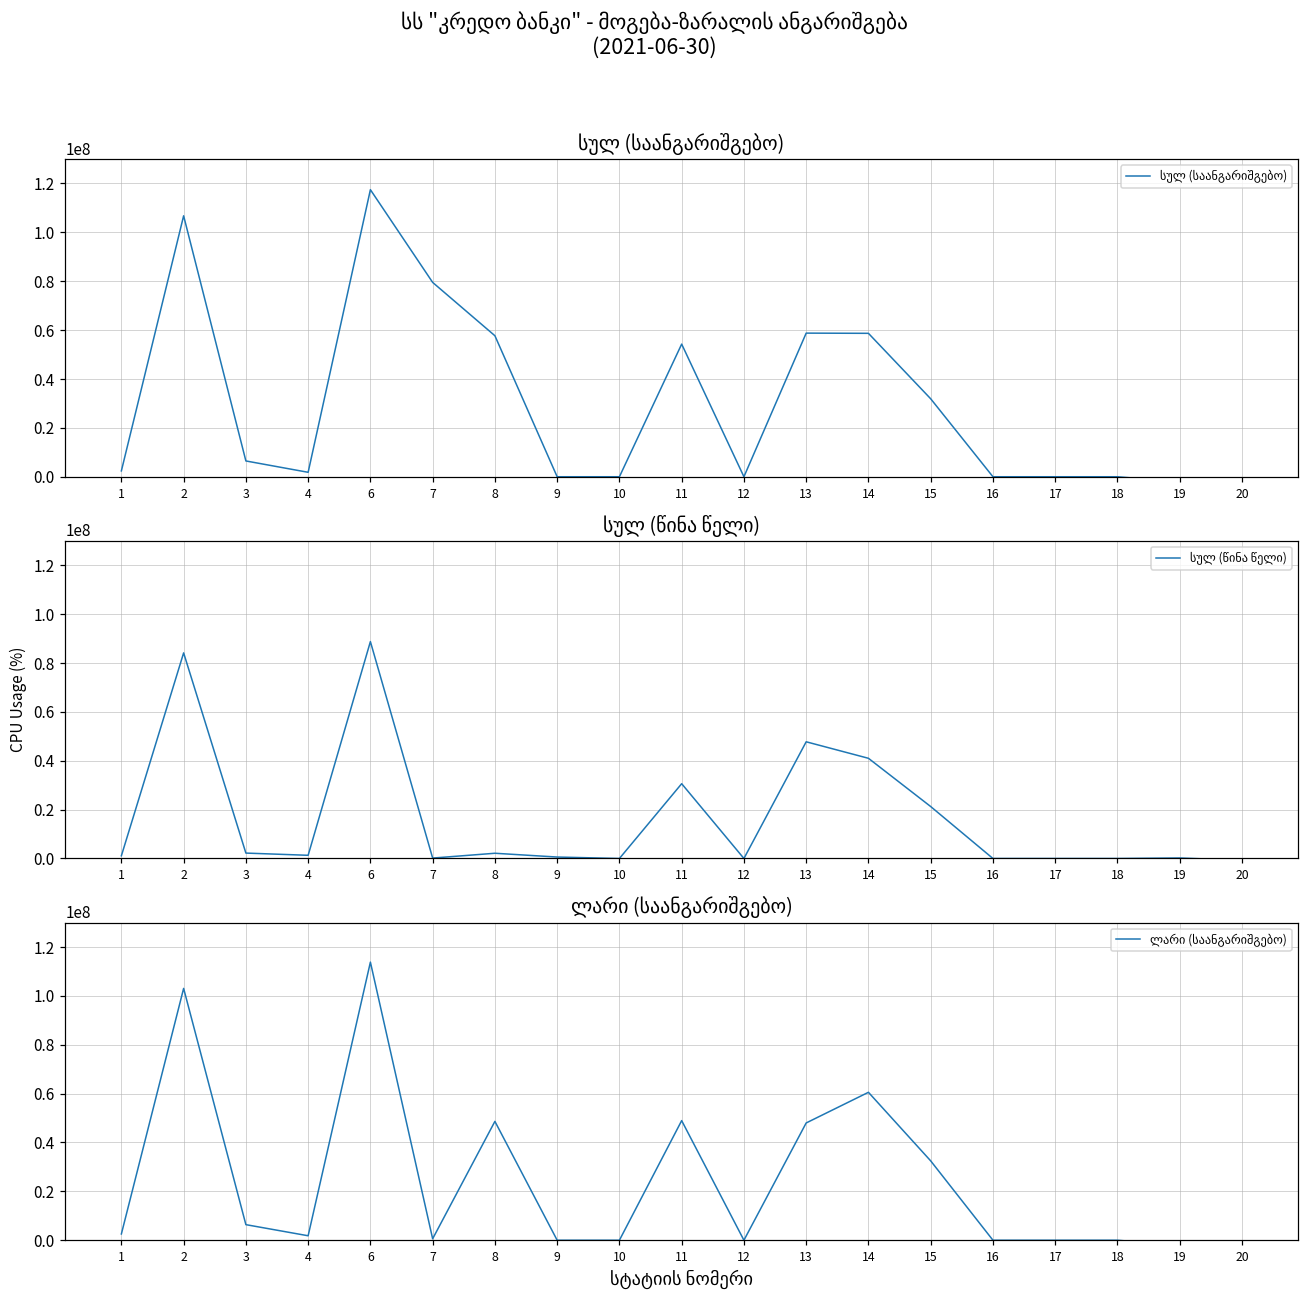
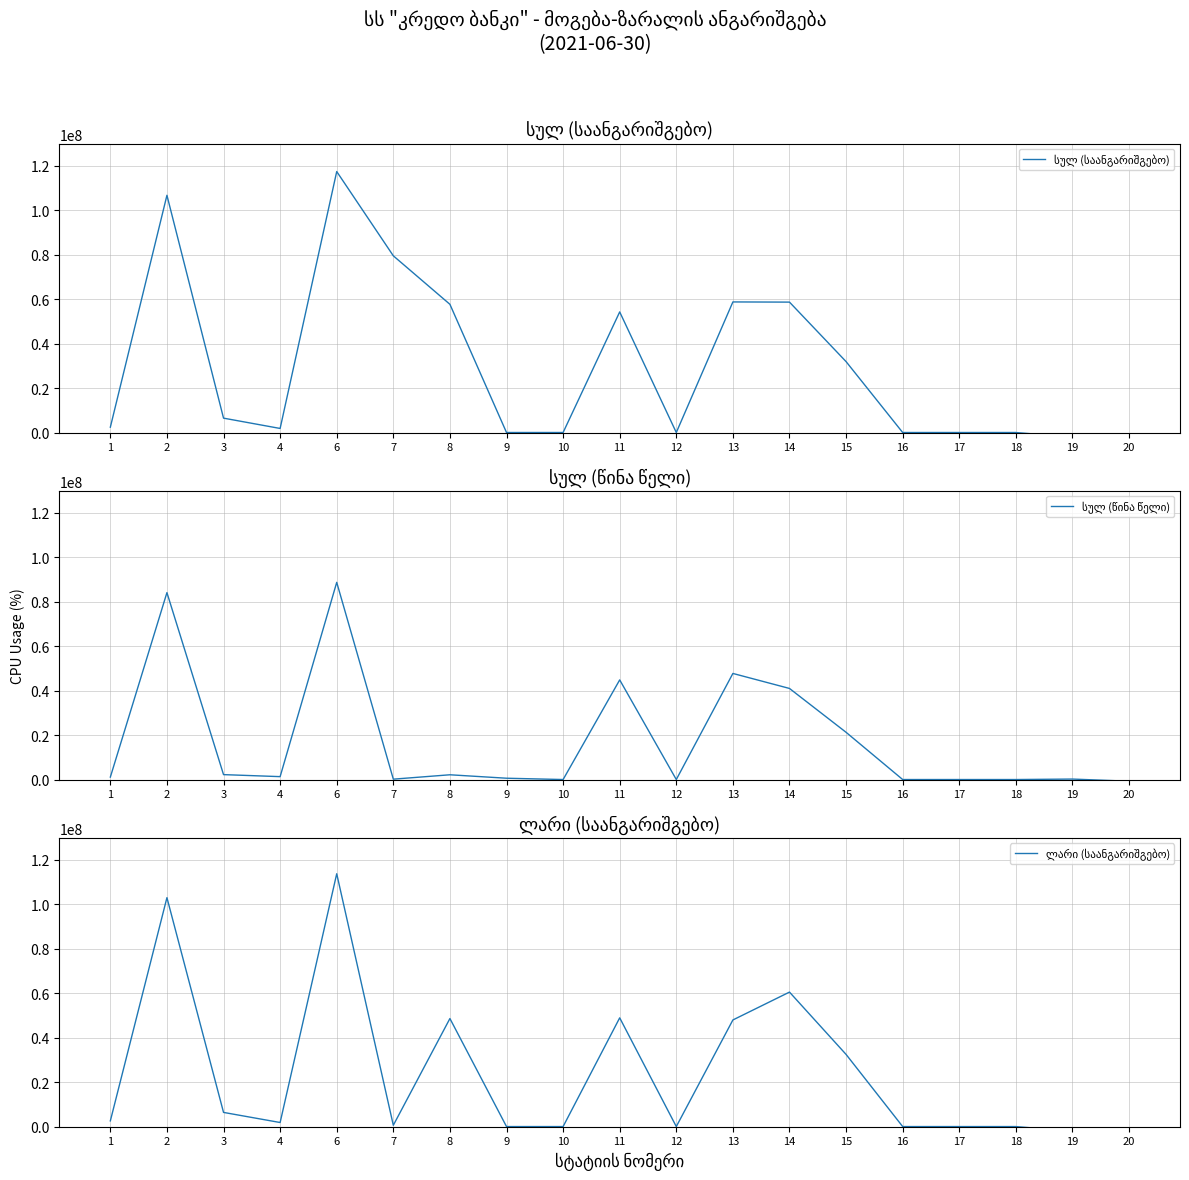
  {
    "სულ (საანგარიშგებო)": {
      "1": 2000000,
      "2": 107000000,
      "3": 6000000,
      "4": 2000000,
      "6": 117000000,
      "7": 80000000,
      "8": 58000000,
      "9": 0,
      "10": 0,
      "11": 54000000,
      "12": 0,
      "13": 59000000,
      "14": 59000000,
      "15": 32000000,
      "16": 0,
      "17": 0,
      "18": 0,
      "20": -1000000
    },
    "სულ (წინა წელი)": {
      "1": 1000000,
      "2": 84000000,
      "3": 2000000,
      "4": 1000000,
      "6": 89000000,
      "7": 0,
      "8": 2000000,
      "9": 1000000,
      "10": 0,
-     "11": 31000000,
+     "11": 45000000,
      "12": 0,
      "13": 48000000,
      "14": 41000000,
      "15": 21000000,
      "16": 0,
      "17": 0,
      "18": 0,
      "19": 0,
      "20": -1000000
    },
    "ლარი (საანგარიშგებო)": {
      "1": 3000000,
      "2": 103000000,
      "3": 6000000,
      "4": 2000000,
      "6": 114000000,
      "7": 1000000,
      "8": 49000000,
      "9": 0,
      "10": 0,
      "11": 49000000,
      "12": 0,
      "13": 48000000,
      "14": 61000000,
      "15": 32000000,
      "16": 0,
      "17": 0,
      "18": 0,
      "20": -1000000
    }
  }
